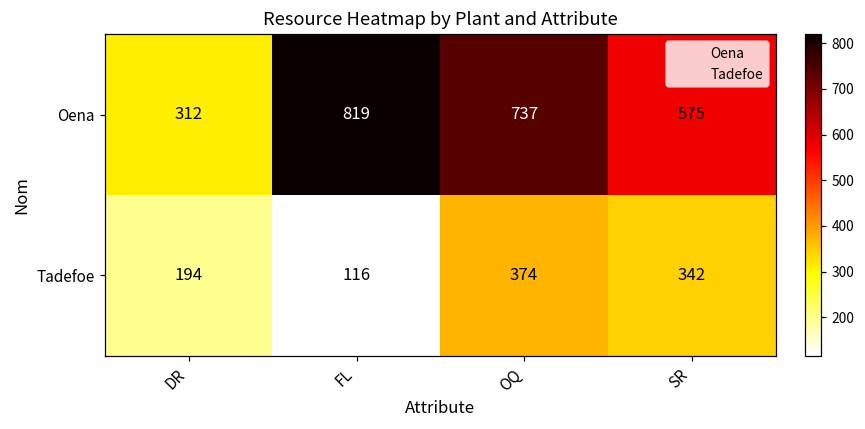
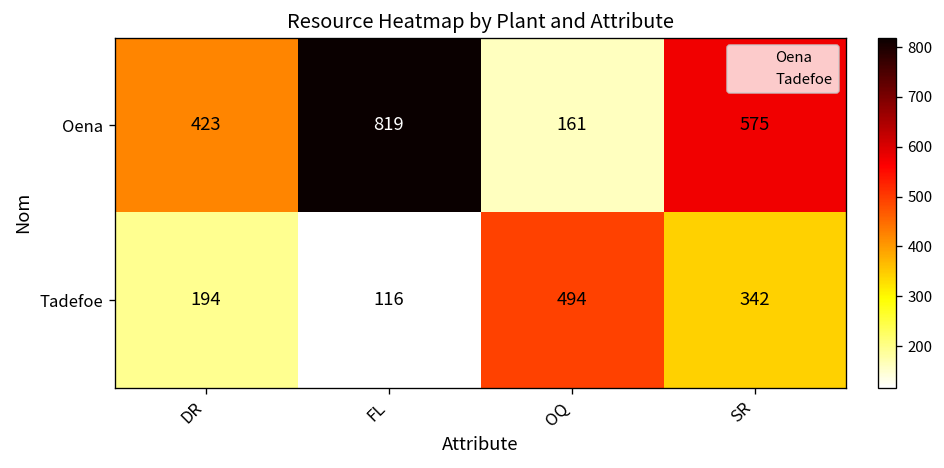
  {
    "Oena": {
-     "DR": 312,
+     "DR": 423,
      "FL": 819,
-     "OQ": 737,
+     "OQ": 161,
      "SR": 575
    },
    "Tadefoe": {
      "DR": 194,
      "FL": 116,
-     "OQ": 374,
+     "OQ": 494,
      "SR": 342
    }
  }
